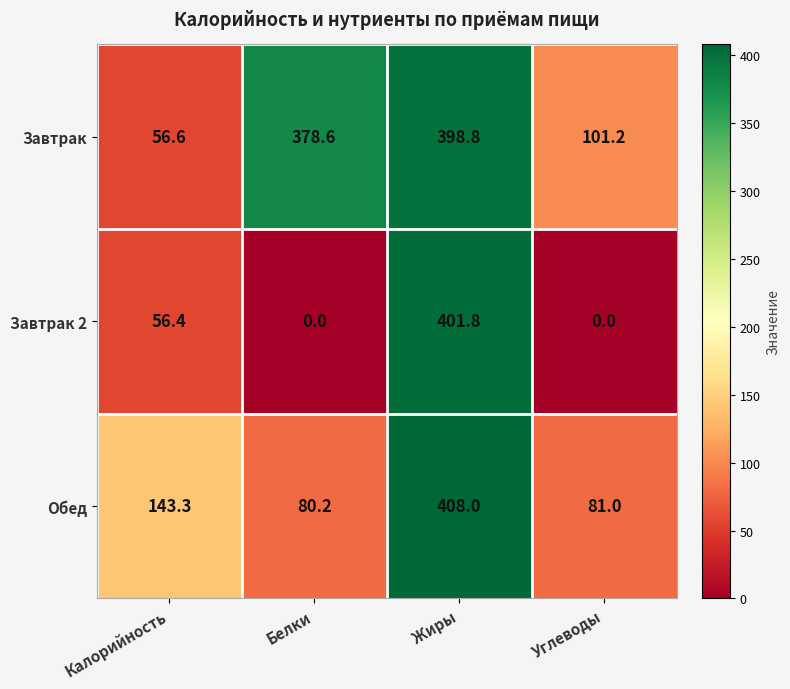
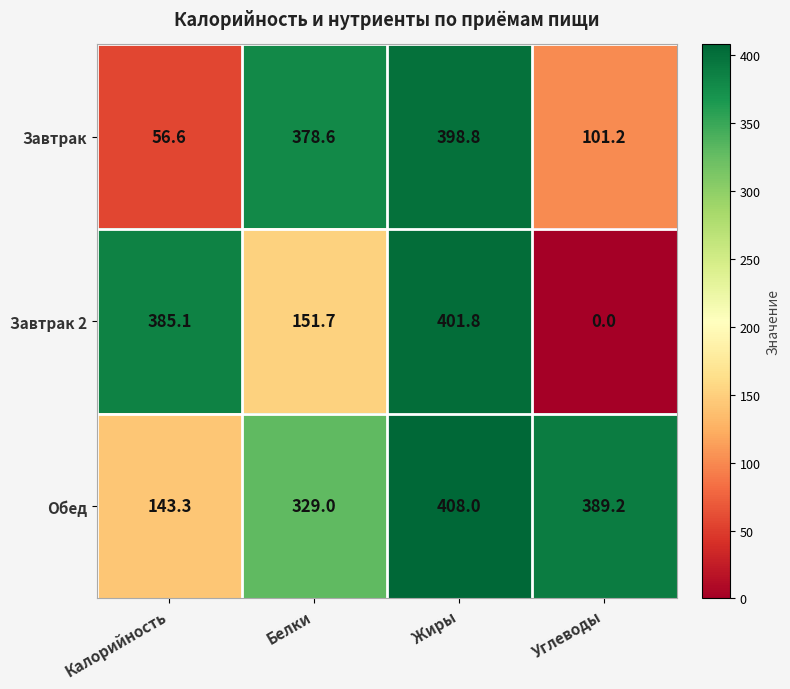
  {
    "Завтрак": {
      "Калорийность": 56.6,
      "Белки": 378.6,
      "Жиры": 398.8,
      "Углеводы": 101.2
    },
    "Завтрак 2": {
-     "Калорийность": 56.4,
-     "Белки": 0.0,
+     "Калорийность": 385.1,
+     "Белки": 151.7,
      "Жиры": 401.8,
      "Углеводы": 0.0
    },
    "Обед": {
      "Калорийность": 143.3,
-     "Белки": 80.2,
+     "Белки": 329.0,
      "Жиры": 408.0,
-     "Углеводы": 81.0
+     "Углеводы": 389.2
    }
  }
